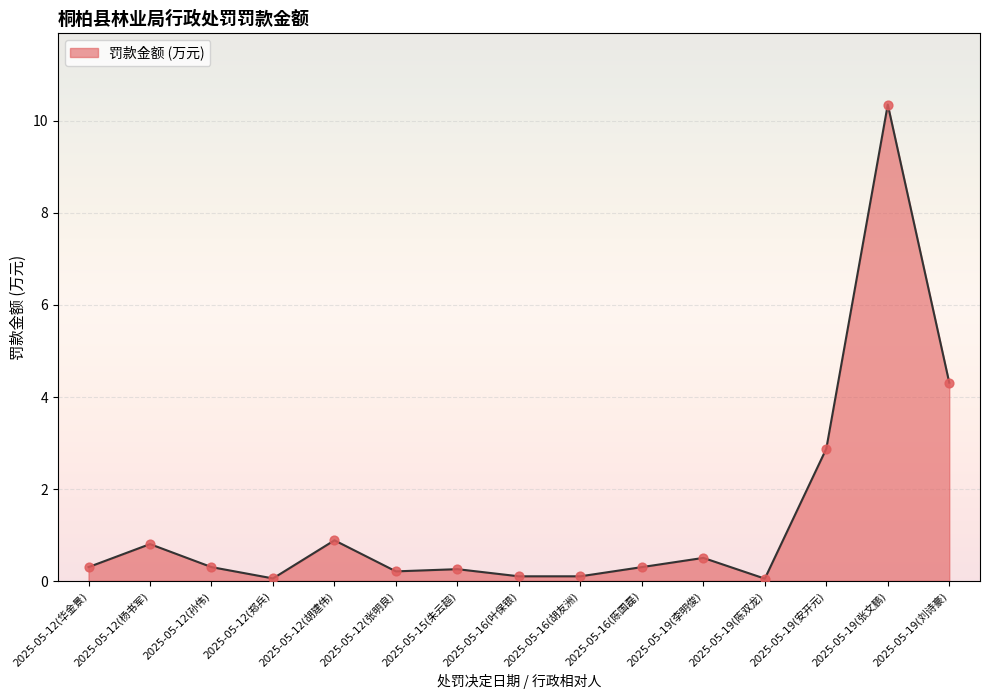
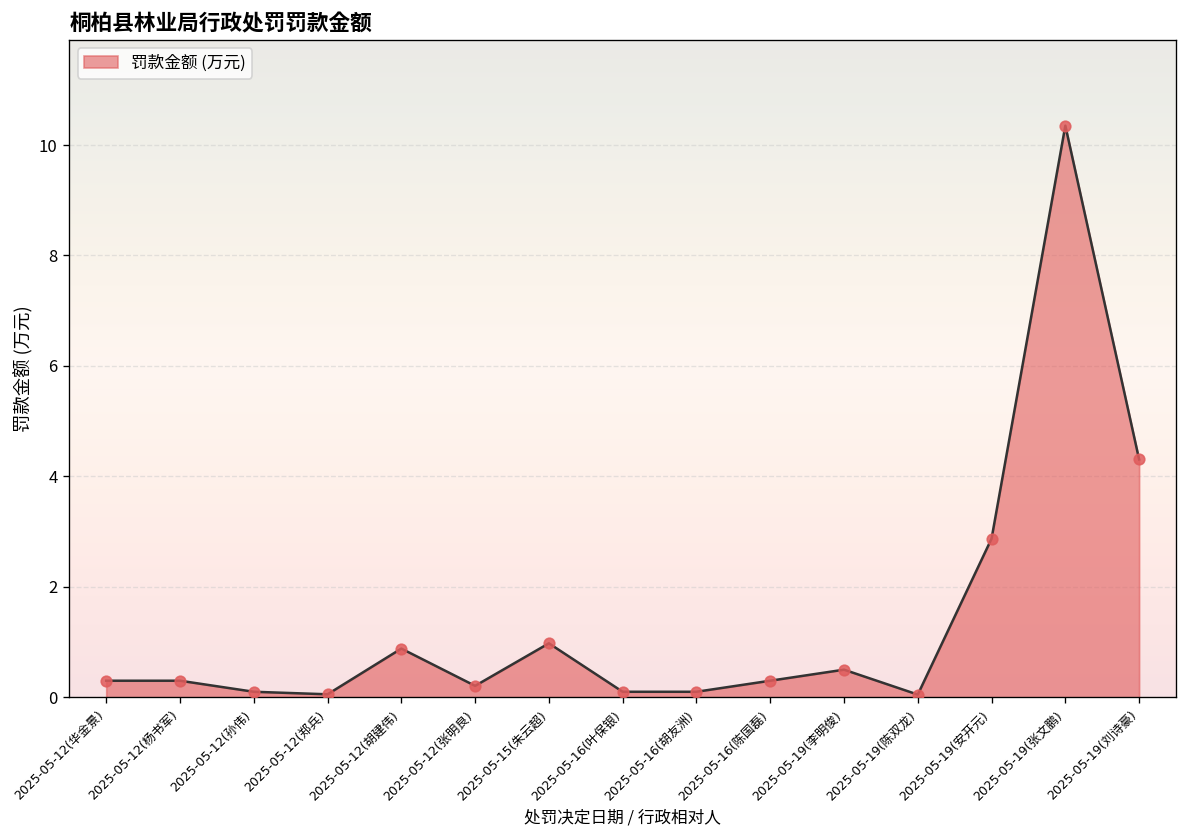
  {
    "2025-05-12(华金景)": 0.3,
-   "2025-05-12(杨书军)": 0.8,
-   "2025-05-12(孙伟)": 0.3,
+   "2025-05-12(杨书军)": 0.3,
+   "2025-05-12(孙伟)": 0.1,
    "2025-05-12(郑兵)": 0.1,
    "2025-05-12(胡建伟)": 0.9,
    "2025-05-12(张明良)": 0.2,
-   "2025-05-15(朱云超)": 0.3,
+   "2025-05-15(朱云超)": 1.0,
    "2025-05-16(叶保银)": 0.1,
    "2025-05-16(胡友洲)": 0.1,
    "2025-05-16(陈国磊)": 0.3,
    "2025-05-19(李明俊)": 0.5,
    "2025-05-19(陈双龙)": 0.0,
    "2025-05-19(安开元)": 2.9,
    "2025-05-19(张文鹏)": 10.3,
    "2025-05-19(刘诗豪)": 4.3
  }
